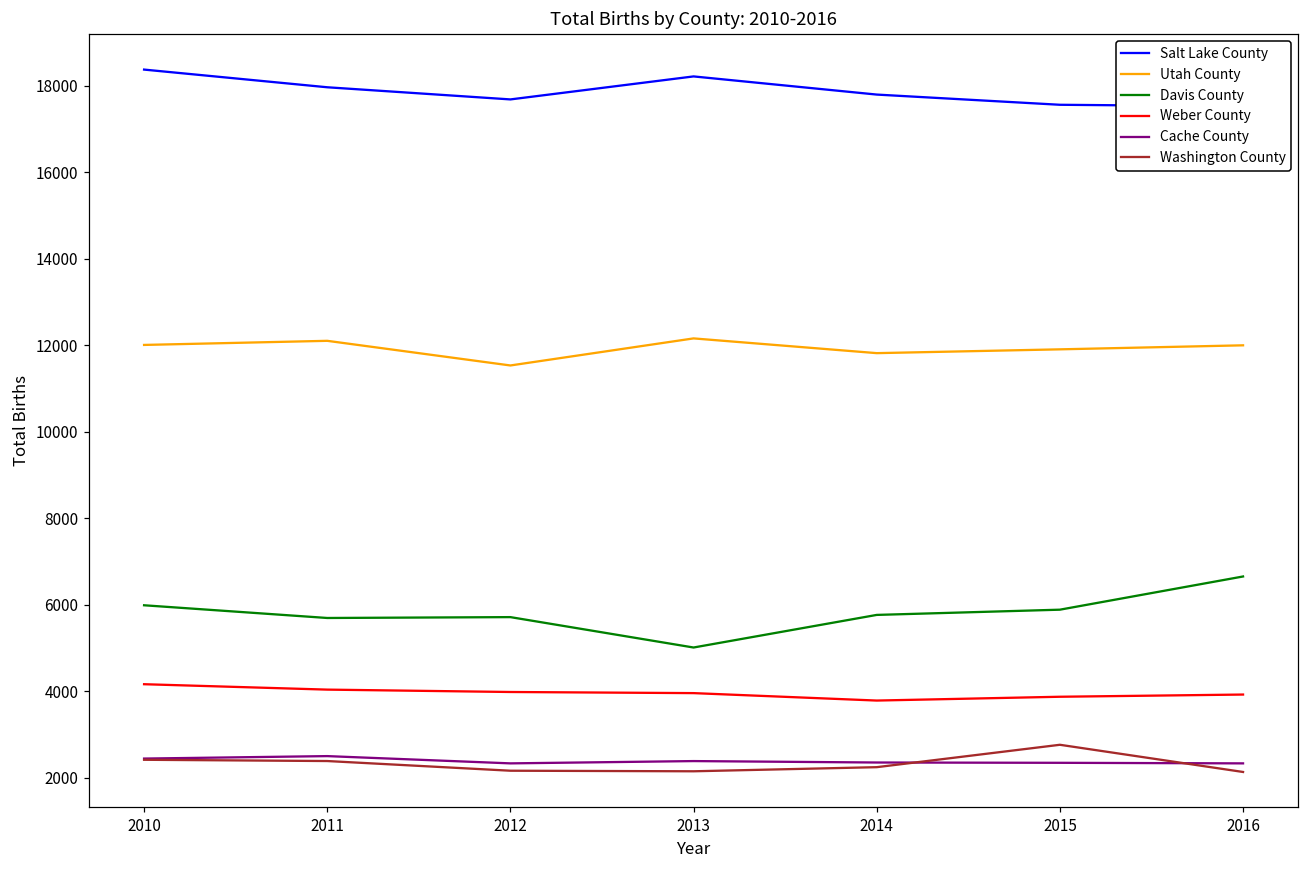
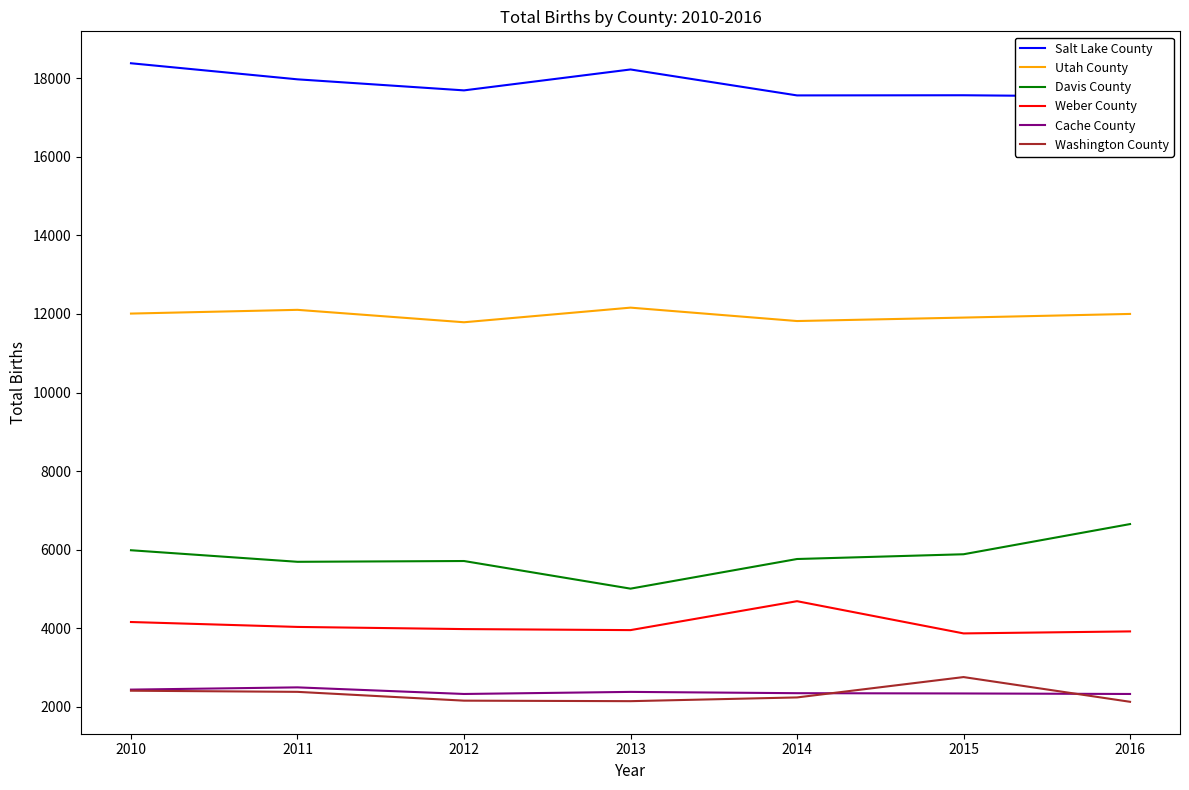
  {
    "Salt Lake County": {
      "2010": 18400,
      "2011": 18000,
      "2012": 17700,
      "2013": 18200,
-     "2014": 17800,
+     "2014": 17600,
      "2015": 17600
    },
    "Utah County": {
      "2010": 12000,
      "2011": 12100,
-     "2012": 11500,
+     "2012": 11800,
      "2013": 12200,
      "2014": 11800,
      "2015": 11900,
      "2016": 12000
    },
    "Davis County": {
      "2010": 6000,
      "2011": 5700,
      "2012": 5700,
      "2013": 5000,
      "2014": 5800,
      "2015": 5900,
      "2016": 6700
    },
    "Weber County": {
      "2010": 4200,
      "2011": 4000,
      "2012": 4000,
      "2013": 4000,
-     "2014": 3800,
+     "2014": 4700,
      "2015": 3900,
      "2016": 3900
    },
    "Cache County": {
      "2011": 2500,
      "2012": 2300,
      "2013": 2400,
      "2014": 2400,
      "2015": 2300,
      "2016": 2300
    },
    "Washington County": {
      "2011": 2400,
      "2012": 2200,
      "2013": 2100,
      "2014": 2200,
      "2015": 2800,
      "2016": 2100
    }
  }
